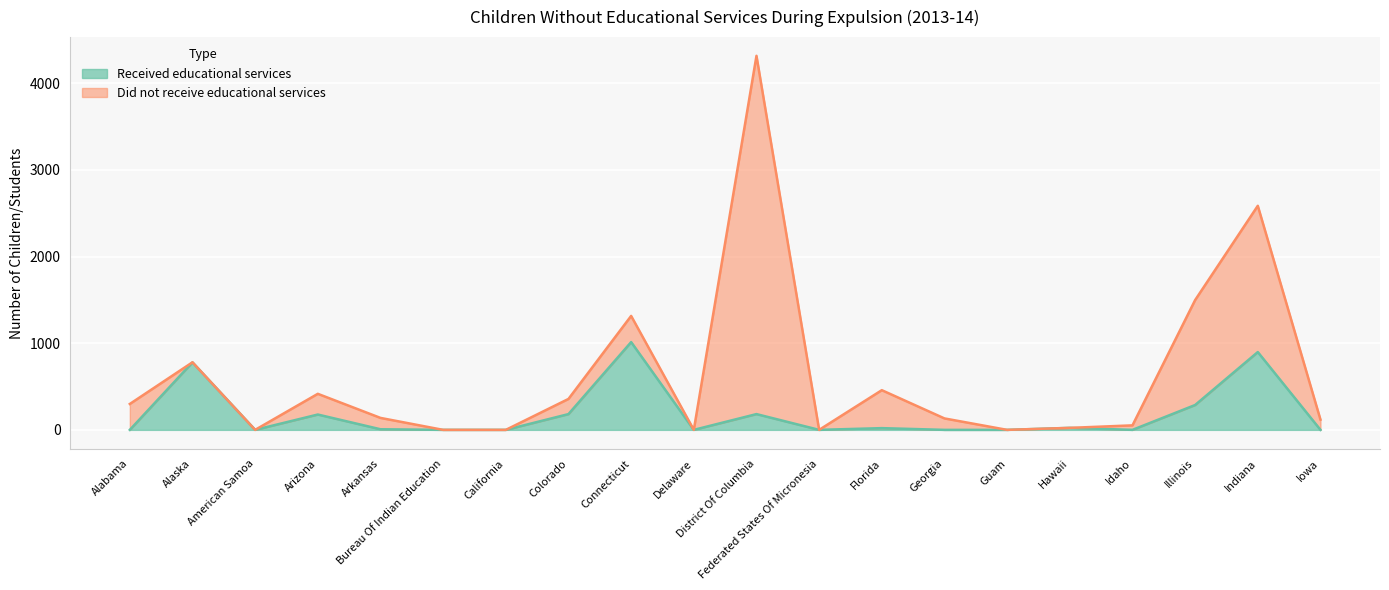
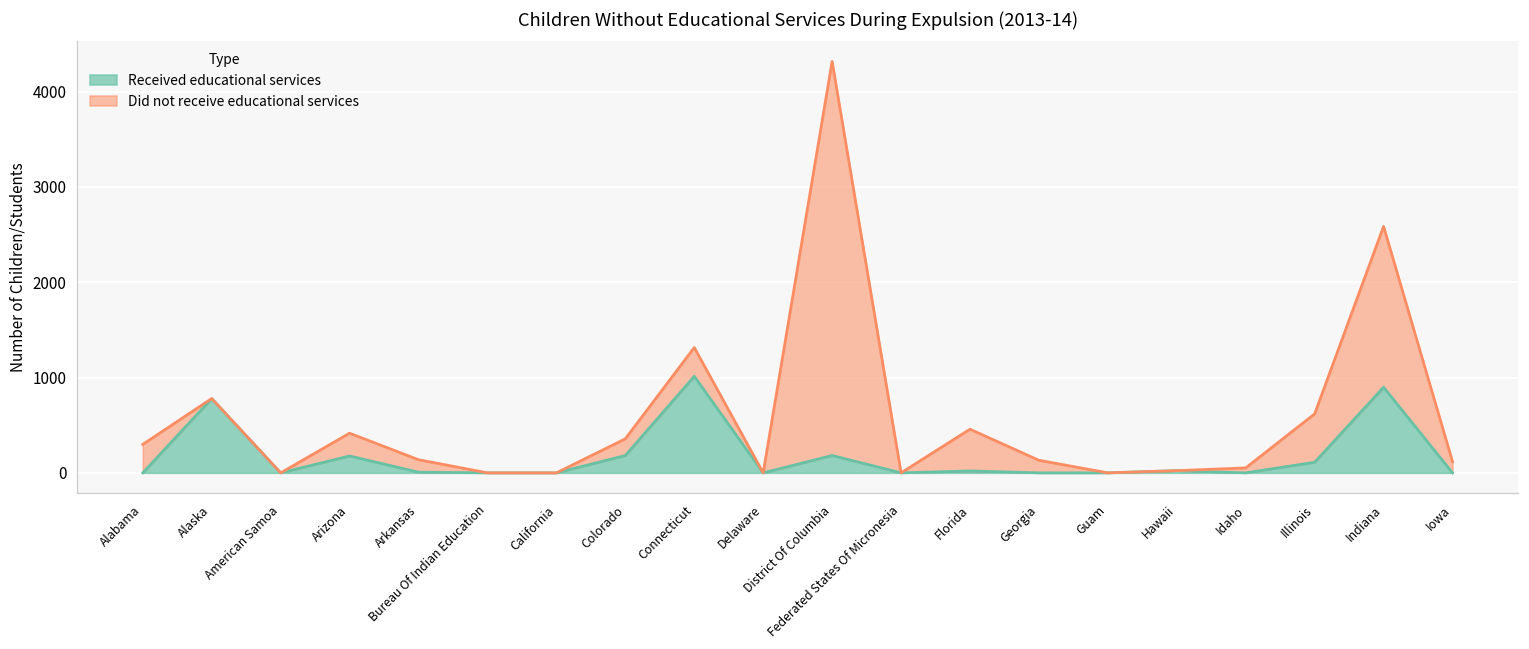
  {
    "Received educational services": {
      "Alabama": 0,
      "Arizona": 200,
      "Arkansas": 0,
      "Colorado": 200,
      "Connecticut": 1000,
      "District Of Columbia": 200,
      "Florida": 0,
      "Georgia": 0,
      "Idaho": 0,
-     "Illinois": 300,
+     "Illinois": 100,
      "Indiana": 900,
      "Iowa": 0
    },
    "Did not receive educational services": {
      "Alabama": 300,
      "Arizona": 200,
      "Arkansas": 100,
      "Colorado": 200,
      "Connecticut": 300,
      "District Of Columbia": 4100,
      "Florida": 400,
      "Georgia": 100,
      "Idaho": 100,
-     "Illinois": 1200,
+     "Illinois": 500,
      "Indiana": 1700,
      "Iowa": 100
    }
  }
